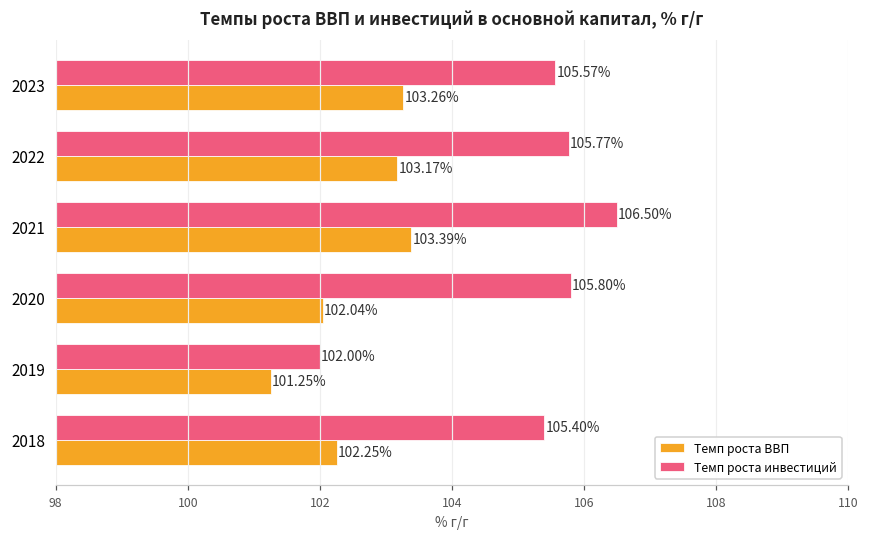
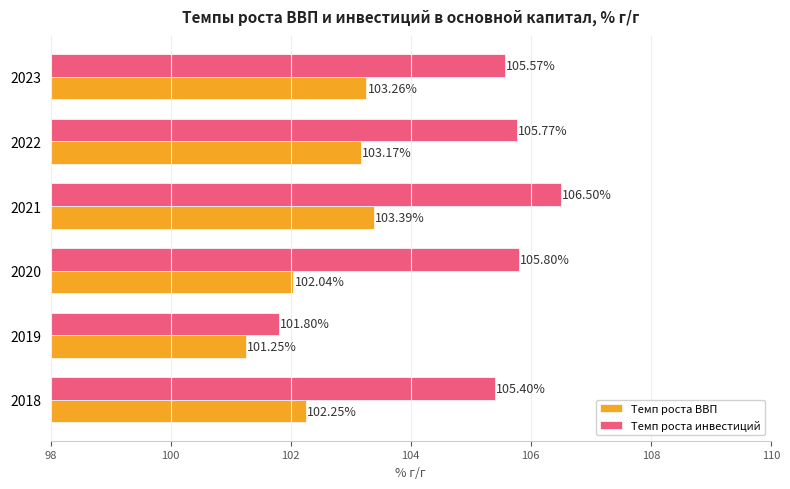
  {
    "Темп роста ВВП": {
      "2023": "103.26%",
      "2022": "103.17%",
      "2021": "103.39%",
      "2020": "102.04%",
      "2019": "101.25%",
      "2018": "102.25%"
    },
    "Темп роста инвестиций": {
      "2023": "105.57%",
      "2022": "105.77%",
      "2021": "106.50%",
      "2020": "105.80%",
-     "2019": "102.00%",
+     "2019": "101.80%",
      "2018": "105.40%"
    }
  }
